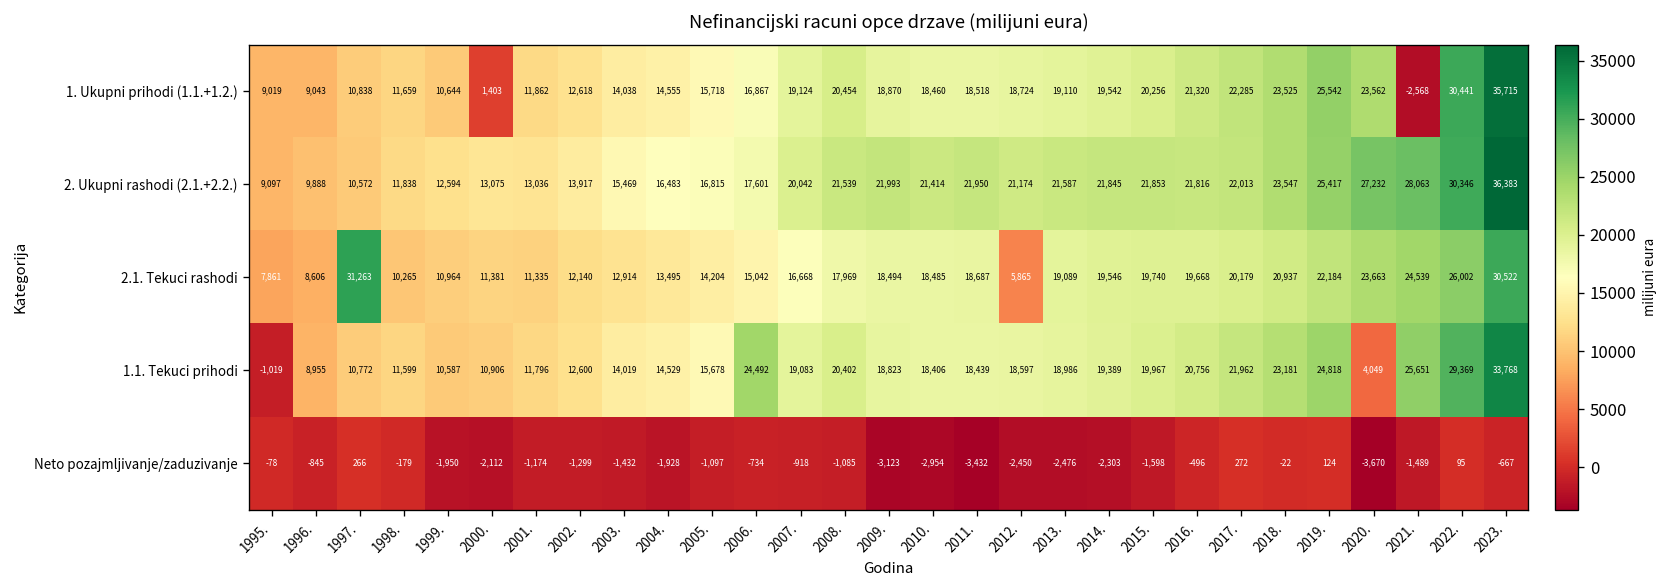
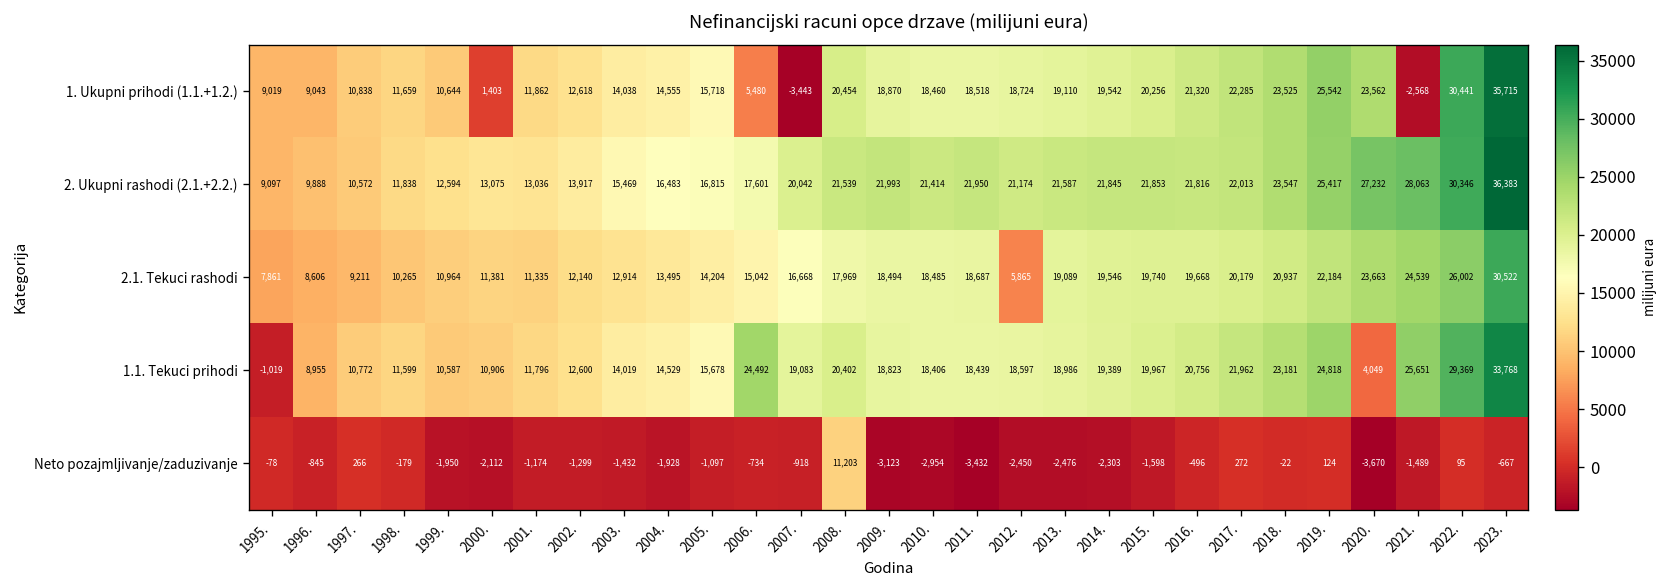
  {
    "1. Ukupni prihodi (1.1.+1.2.)": {
      "1995.": "9,019",
      "1996.": "9,043",
      "1997.": "10,838",
      "1998.": "11,659",
      "1999.": "10,644",
      "2000.": "1,403",
      "2001.": "11,862",
      "2002.": "12,618",
      "2003.": "14,038",
      "2004.": "14,555",
      "2005.": "15,718",
-     "2006.": "16,867",
-     "2007.": "19,124",
+     "2006.": "5,480",
+     "2007.": "-3,443",
      "2008.": "20,454",
      "2009.": "18,870",
      "2010.": "18,460",
      "2011.": "18,518",
      "2012.": "18,724",
      "2013.": "19,110",
      "2014.": "19,542",
      "2015.": "20,256",
      "2016.": "21,320",
      "2017.": "22,285",
      "2018.": "23,525",
      "2019.": "25,542",
      "2020.": "23,562",
      "2021.": "-2,568",
      "2022.": "30,441",
      "2023.": "35,715"
    },
    "2. Ukupni rashodi (2.1.+2.2.)": {
      "1995.": "9,097",
      "1996.": "9,888",
      "1997.": "10,572",
      "1998.": "11,838",
      "1999.": "12,594",
      "2000.": "13,075",
      "2001.": "13,036",
      "2002.": "13,917",
      "2003.": "15,469",
      "2004.": "16,483",
      "2005.": "16,815",
      "2006.": "17,601",
      "2007.": "20,042",
      "2008.": "21,539",
      "2009.": "21,993",
      "2010.": "21,414",
      "2011.": "21,950",
      "2012.": "21,174",
      "2013.": "21,587",
      "2014.": "21,845",
      "2015.": "21,853",
      "2016.": "21,816",
      "2017.": "22,013",
      "2018.": "23,547",
      "2019.": "25,417",
      "2020.": "27,232",
      "2021.": "28,063",
      "2022.": "30,346",
      "2023.": "36,383"
    },
    "2.1. Tekuci rashodi": {
      "1995.": "7,861",
      "1996.": "8,606",
-     "1997.": "31,263",
+     "1997.": "9,211",
      "1998.": "10,265",
      "1999.": "10,964",
      "2000.": "11,381",
      "2001.": "11,335",
      "2002.": "12,140",
      "2003.": "12,914",
      "2004.": "13,495",
      "2005.": "14,204",
      "2006.": "15,042",
      "2007.": "16,668",
      "2008.": "17,969",
      "2009.": "18,494",
      "2010.": "18,485",
      "2011.": "18,687",
      "2012.": "5,865",
      "2013.": "19,089",
      "2014.": "19,546",
      "2015.": "19,740",
      "2016.": "19,668",
      "2017.": "20,179",
      "2018.": "20,937",
      "2019.": "22,184",
      "2020.": "23,663",
      "2021.": "24,539",
      "2022.": "26,002",
      "2023.": "30,522"
    },
    "1.1. Tekuci prihodi": {
      "1995.": "-1,019",
      "1996.": "8,955",
      "1997.": "10,772",
      "1998.": "11,599",
      "1999.": "10,587",
      "2000.": "10,906",
      "2001.": "11,796",
      "2002.": "12,600",
      "2003.": "14,019",
      "2004.": "14,529",
      "2005.": "15,678",
      "2006.": "24,492",
      "2007.": "19,083",
      "2008.": "20,402",
      "2009.": "18,823",
      "2010.": "18,406",
      "2011.": "18,439",
      "2012.": "18,597",
      "2013.": "18,986",
      "2014.": "19,389",
      "2015.": "19,967",
      "2016.": "20,756",
      "2017.": "21,962",
      "2018.": "23,181",
      "2019.": "24,818",
      "2020.": "4,049",
      "2021.": "25,651",
      "2022.": "29,369",
      "2023.": "33,768"
    },
    "Neto pozajmljivanje/zaduzivanje": {
      "1995.": "-78",
      "1996.": "-845",
      "1997.": "266",
      "1998.": "-179",
      "1999.": "-1,950",
      "2000.": "-2,112",
      "2001.": "-1,174",
      "2002.": "-1,299",
      "2003.": "-1,432",
      "2004.": "-1,928",
      "2005.": "-1,097",
      "2006.": "-734",
      "2007.": "-918",
-     "2008.": "-1,085",
+     "2008.": "11,203",
      "2009.": "-3,123",
      "2010.": "-2,954",
      "2011.": "-3,432",
      "2012.": "-2,450",
      "2013.": "-2,476",
      "2014.": "-2,303",
      "2015.": "-1,598",
      "2016.": "-496",
      "2017.": "272",
      "2018.": "-22",
      "2019.": "124",
      "2020.": "-3,670",
      "2021.": "-1,489",
      "2022.": "95",
      "2023.": "-667"
    }
  }
